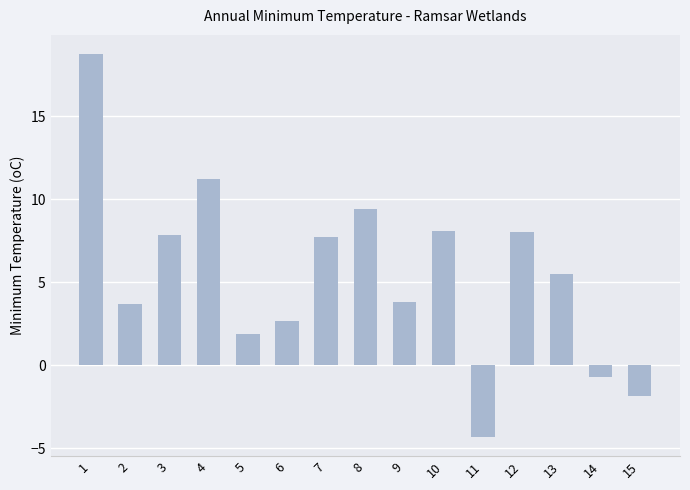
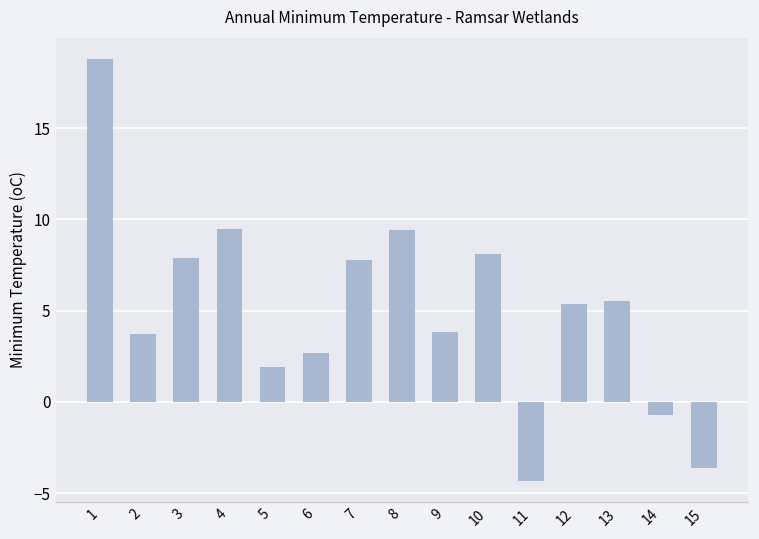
  {
    "1": 18.8,
    "2": 3.7,
    "3": 7.9,
-   "4": 11.2,
+   "4": 9.5,
    "5": 1.9,
    "6": 2.7,
    "7": 7.8,
    "8": 9.4,
    "9": 3.8,
    "10": 8.1,
    "11": -4.3,
-   "12": 8.0,
+   "12": 5.4,
    "13": 5.5,
    "14": -0.7,
-   "15": -1.8
+   "15": -3.6
  }
